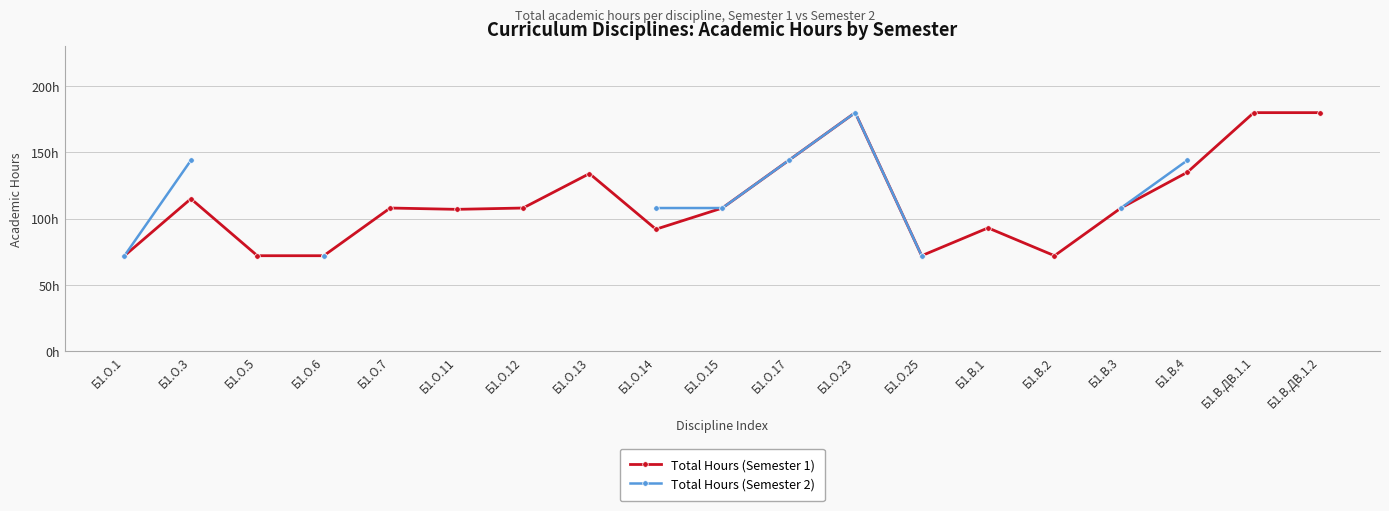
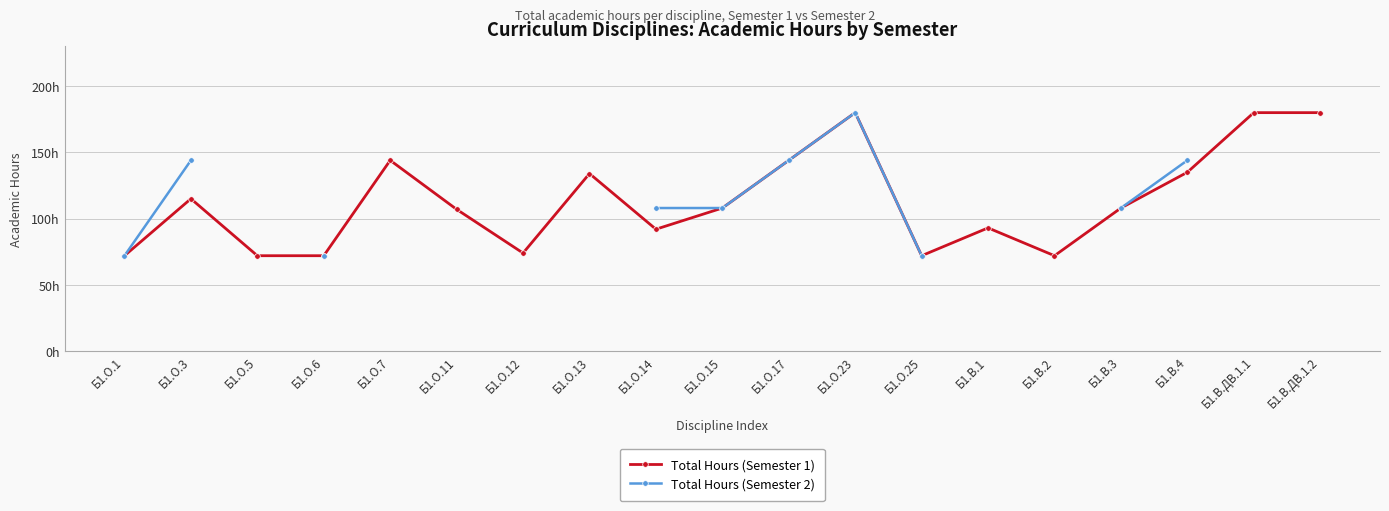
  {
    "Total Hours (Semester 1)": {
      "Б1.О.3": "115h",
      "Б1.О.5": "72h",
-     "Б1.О.7": "108h",
+     "Б1.О.7": "144h",
      "Б1.О.11": "107h",
-     "Б1.О.12": "108h",
+     "Б1.О.12": "74h",
      "Б1.О.13": "134h",
      "Б1.О.14": "92h",
      "Б1.В.1": "93h",
      "Б1.В.2": "72h",
      "Б1.В.4": "135h",
      "Б1.В.ДВ.1.1": "180h",
      "Б1.В.ДВ.1.2": "180h"
    },
    "Total Hours (Semester 2)": {
      "Б1.О.3": "144h",
      "Б1.О.14": "108h",
      "Б1.В.4": "144h"
    }
  }
